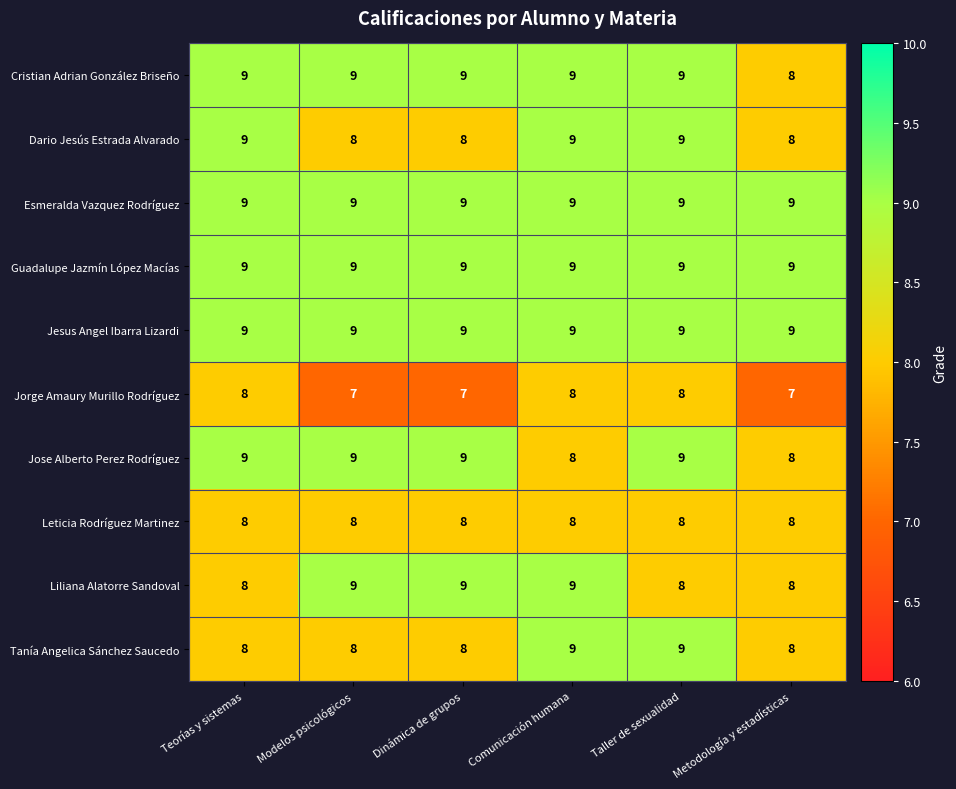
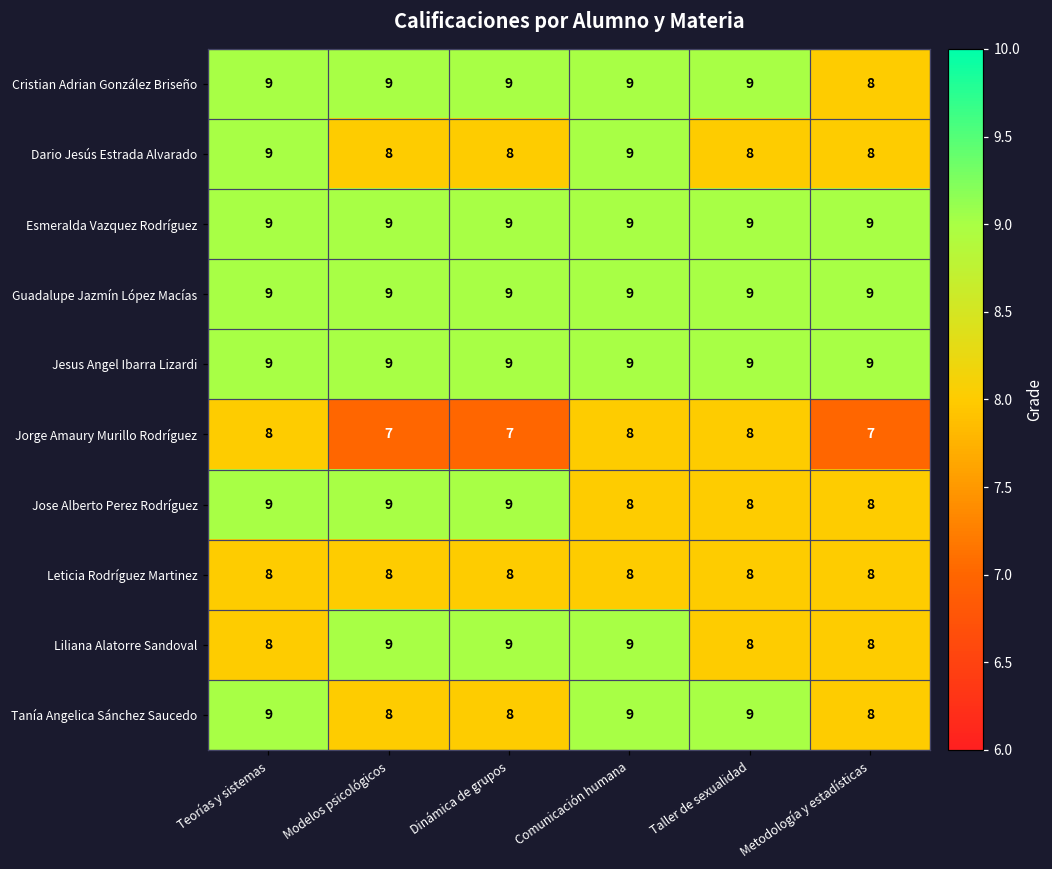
  {
    "Cristian Adrian González Briseño": {
      "Teorías y sistemas": 9,
      "Modelos psicológicos": 9,
      "Dinámica de grupos": 9,
      "Comunicación humana": 9,
      "Taller de sexualidad": 9,
      "Metodología y estadísticas": 8
    },
    "Dario Jesús Estrada Alvarado": {
      "Teorías y sistemas": 9,
      "Modelos psicológicos": 8,
      "Dinámica de grupos": 8,
      "Comunicación humana": 9,
-     "Taller de sexualidad": 9,
+     "Taller de sexualidad": 8,
      "Metodología y estadísticas": 8
    },
    "Esmeralda Vazquez Rodríguez": {
      "Teorías y sistemas": 9,
      "Modelos psicológicos": 9,
      "Dinámica de grupos": 9,
      "Comunicación humana": 9,
      "Taller de sexualidad": 9,
      "Metodología y estadísticas": 9
    },
    "Guadalupe Jazmín López Macías": {
      "Teorías y sistemas": 9,
      "Modelos psicológicos": 9,
      "Dinámica de grupos": 9,
      "Comunicación humana": 9,
      "Taller de sexualidad": 9,
      "Metodología y estadísticas": 9
    },
    "Jesus Angel Ibarra Lizardi": {
      "Teorías y sistemas": 9,
      "Modelos psicológicos": 9,
      "Dinámica de grupos": 9,
      "Comunicación humana": 9,
      "Taller de sexualidad": 9,
      "Metodología y estadísticas": 9
    },
    "Jorge Amaury Murillo Rodríguez": {
      "Teorías y sistemas": 8,
      "Modelos psicológicos": 7,
      "Dinámica de grupos": 7,
      "Comunicación humana": 8,
      "Taller de sexualidad": 8,
      "Metodología y estadísticas": 7
    },
    "Jose Alberto Perez Rodríguez": {
      "Teorías y sistemas": 9,
      "Modelos psicológicos": 9,
      "Dinámica de grupos": 9,
      "Comunicación humana": 8,
-     "Taller de sexualidad": 9,
+     "Taller de sexualidad": 8,
      "Metodología y estadísticas": 8
    },
    "Leticia Rodríguez Martinez": {
      "Teorías y sistemas": 8,
      "Modelos psicológicos": 8,
      "Dinámica de grupos": 8,
      "Comunicación humana": 8,
      "Taller de sexualidad": 8,
      "Metodología y estadísticas": 8
    },
    "Liliana Alatorre Sandoval": {
      "Teorías y sistemas": 8,
      "Modelos psicológicos": 9,
      "Dinámica de grupos": 9,
      "Comunicación humana": 9,
      "Taller de sexualidad": 8,
      "Metodología y estadísticas": 8
    },
    "Tanía Angelica Sánchez Saucedo": {
-     "Teorías y sistemas": 8,
+     "Teorías y sistemas": 9,
      "Modelos psicológicos": 8,
      "Dinámica de grupos": 8,
      "Comunicación humana": 9,
      "Taller de sexualidad": 9,
      "Metodología y estadísticas": 8
    }
  }
